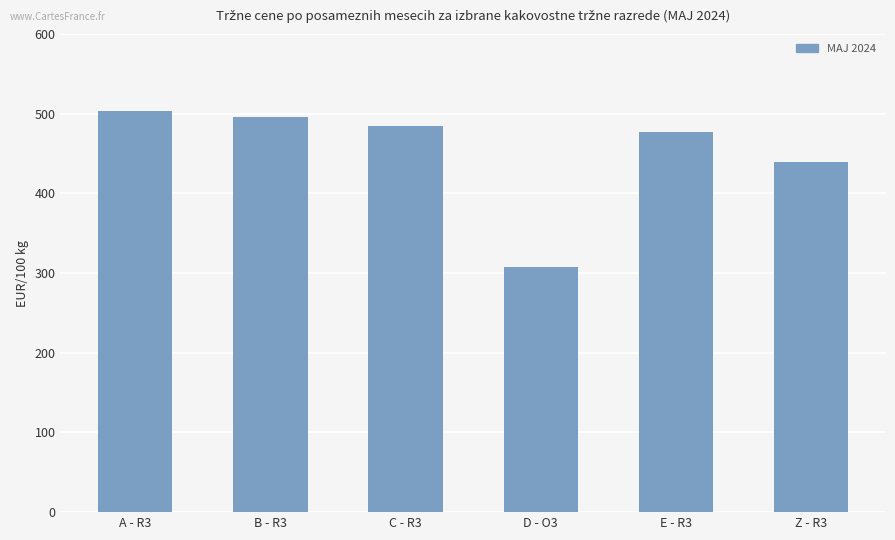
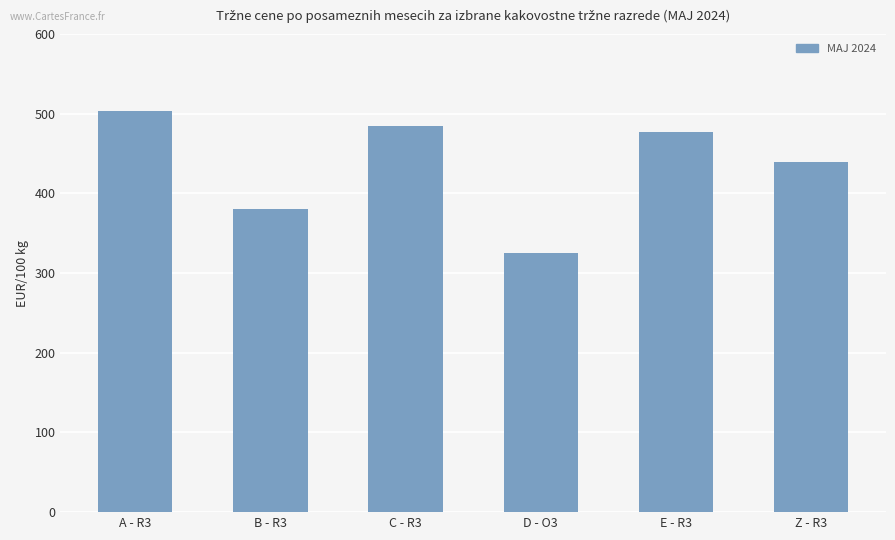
  {
    "A - R3": 500,
-   "B - R3": 500,
+   "B - R3": 380,
    "C - R3": 480,
-   "D - O3": 310,
+   "D - O3": 330,
    "E - R3": 480,
    "Z - R3": 440
  }
